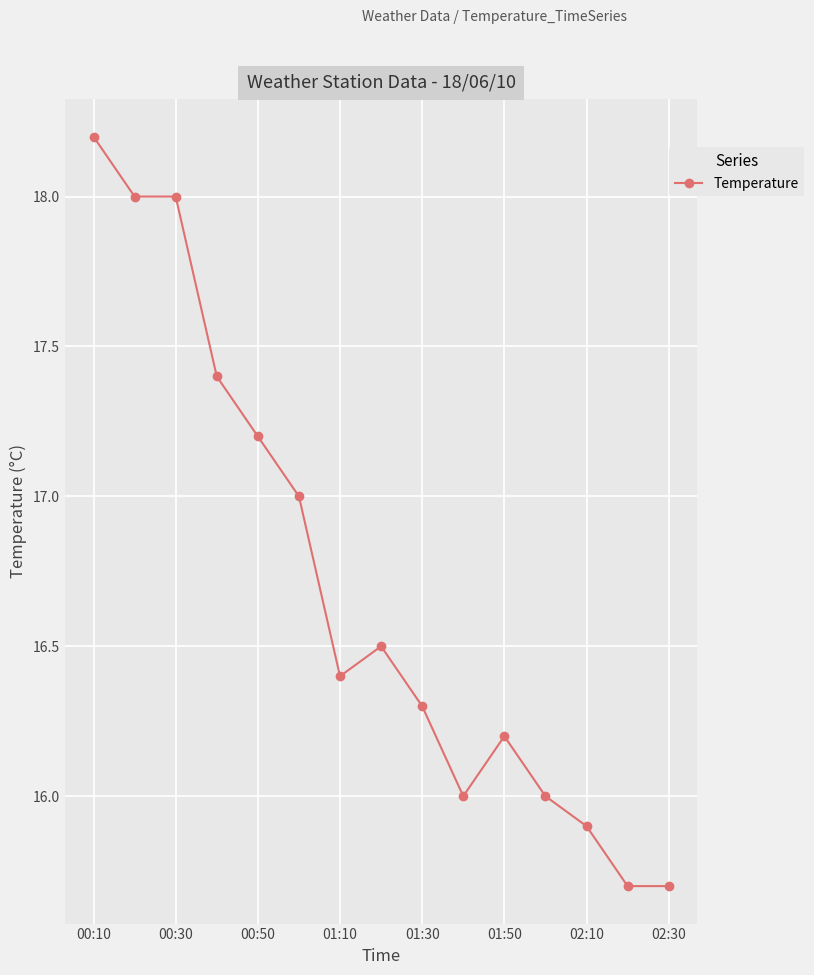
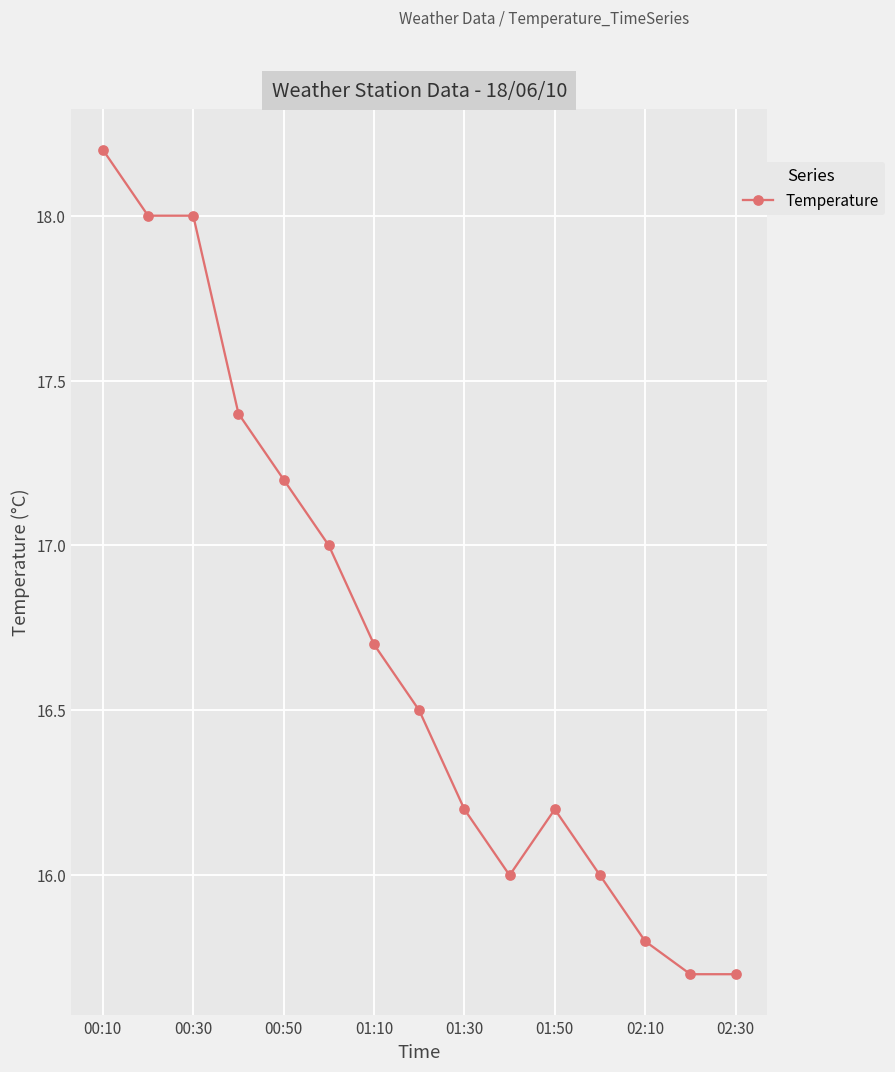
  {
    "00:10": 18.2,
    "00:30": 18.0,
    "00:50": 17.2,
-   "01:10": 16.4,
-   "01:30": 16.3,
+   "01:10": 16.7,
+   "01:30": 16.2,
    "01:50": 16.2,
-   "02:10": 15.9,
+   "02:10": 15.8,
    "02:30": 15.7
  }
